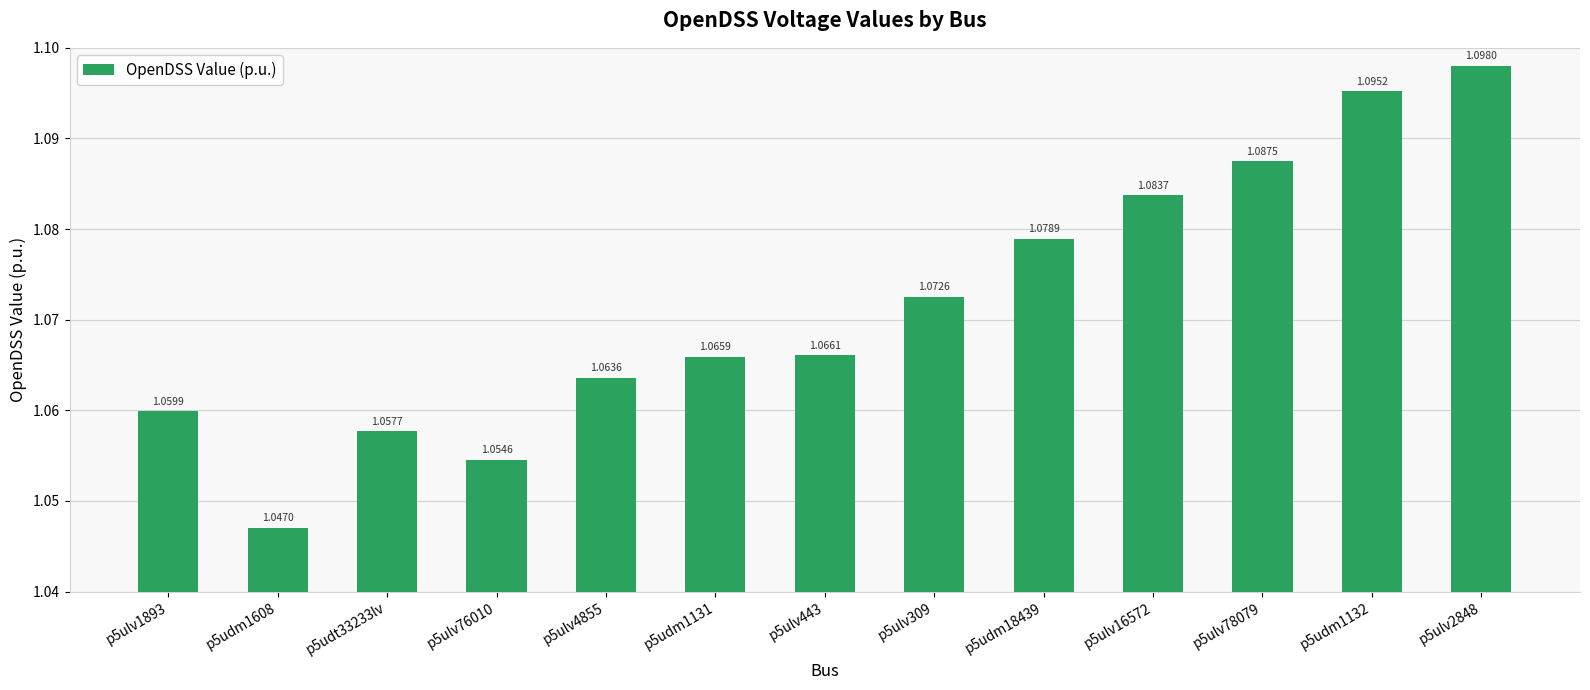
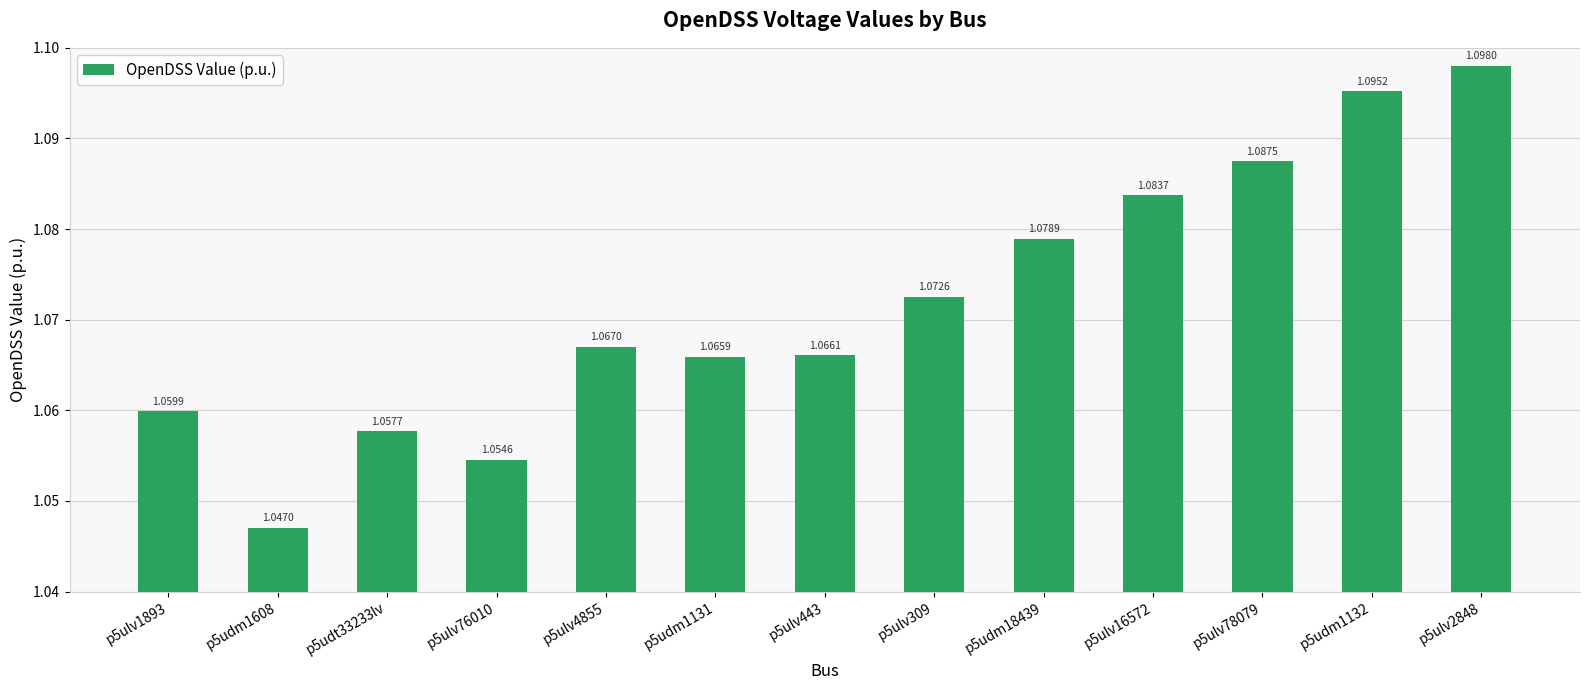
  {
    "p5ulv1893": 1.0599,
    "p5udm1608": 1.0470,
    "p5udt33233lv": 1.0577,
    "p5ulv76010": 1.0546,
-   "p5ulv4855": 1.0636,
+   "p5ulv4855": 1.0670,
    "p5udm1131": 1.0659,
    "p5ulv443": 1.0661,
    "p5ulv309": 1.0726,
    "p5udm18439": 1.0789,
    "p5ulv16572": 1.0837,
    "p5ulv78079": 1.0875,
    "p5udm1132": 1.0952,
    "p5ulv2848": 1.0980
  }
